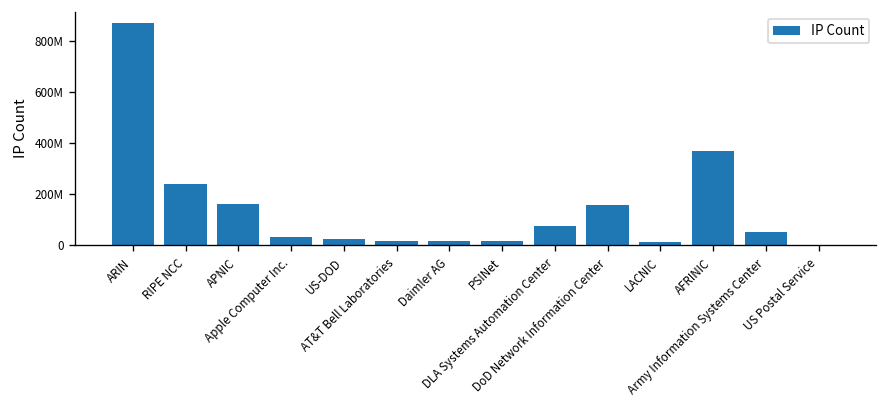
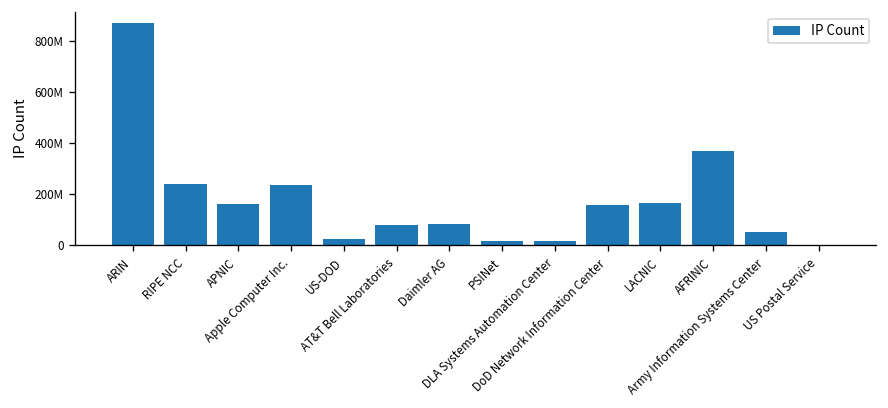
  {
    "ARIN": 870000000,
    "RIPE NCC": 240000000,
    "APNIC": 160000000,
-   "Apple Computer Inc.": 30000000,
+   "Apple Computer Inc.": 240000000,
    "US-DOD": 30000000,
-   "AT&T Bell Laboratories": 20000000,
-   "Daimler AG": 20000000,
+   "AT&T Bell Laboratories": 80000000,
+   "Daimler AG": 80000000,
    "PSINet": 20000000,
-   "DLA Systems Automation Center": 80000000,
+   "DLA Systems Automation Center": 20000000,
    "DoD Network Information Center": 160000000,
-   "LACNIC": 10000000,
+   "LACNIC": 170000000,
    "AFRINIC": 370000000,
    "Army Information Systems Center": 50000000
  }
